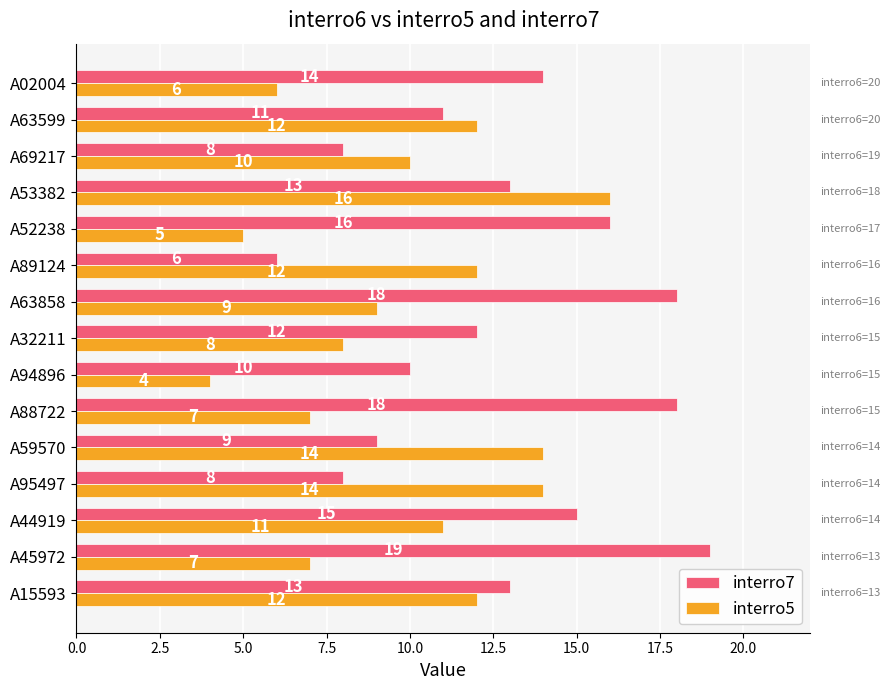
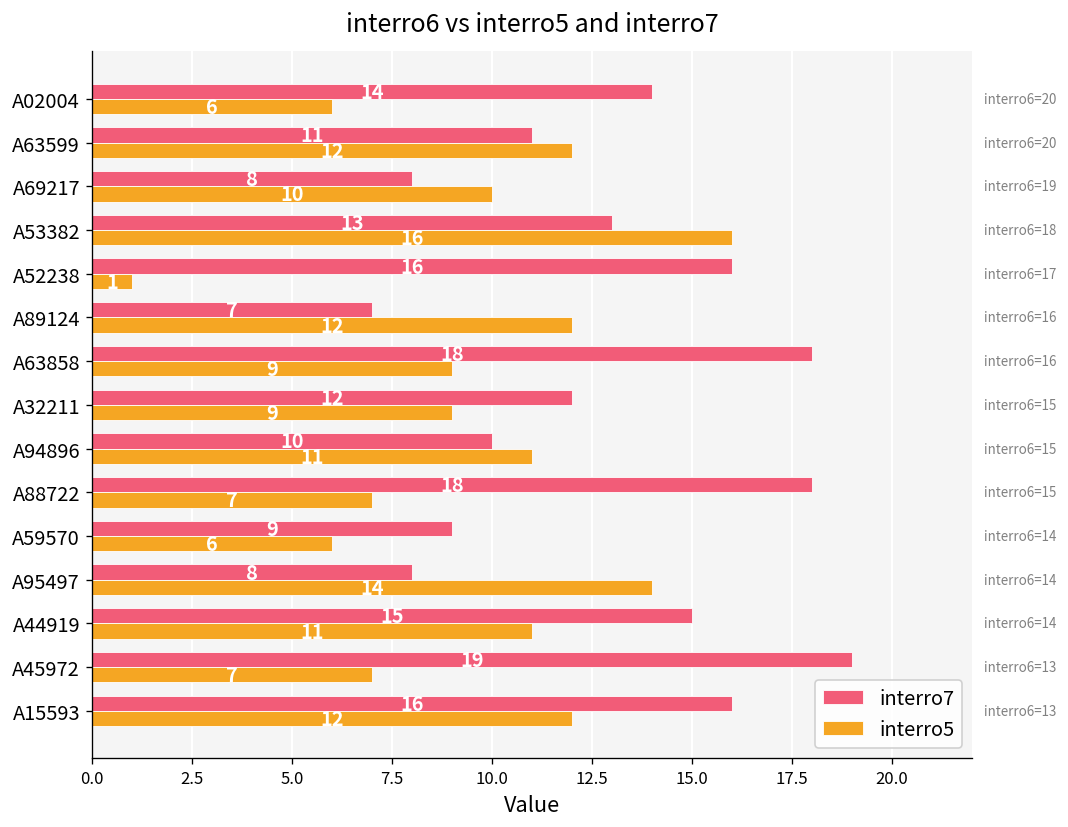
  {
    "interro7": {
      "A63599": 11,
      "A69217": 8,
      "A53382": 13,
-     "A89124": 6,
+     "A89124": 7,
      "A63858": 18,
      "A32211": 12,
      "A94896": 10,
      "A59570": 9,
      "A95497": 8,
      "A44919": 15,
      "A45972": 19,
-     "A15593": 13
+     "A15593": 16
    },
    "interro5": {
      "A02004": 6,
      "A63599": 12,
      "A69217": 10,
      "A53382": 16,
-     "A52238": 5,
+     "A52238": 1,
      "A89124": 12,
      "A63858": 9,
-     "A32211": 8,
-     "A94896": 4,
+     "A32211": 9,
+     "A94896": 11,
      "A88722": 7,
-     "A59570": 14,
+     "A59570": 6,
      "A95497": 14,
      "A44919": 11,
      "A45972": 7,
      "A15593": 12
    }
  }
